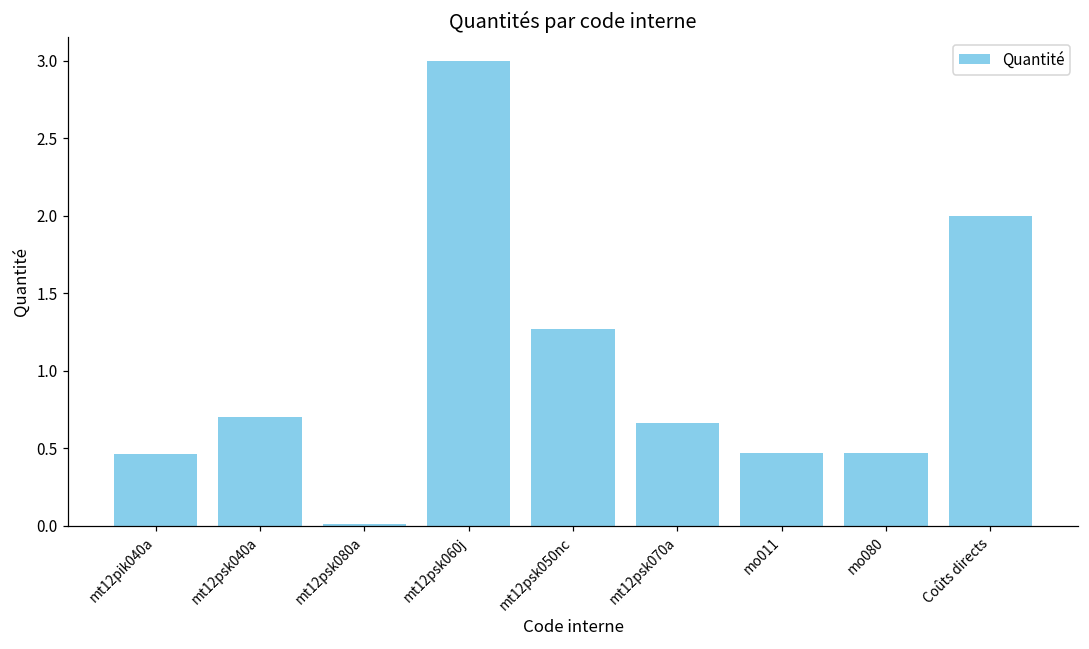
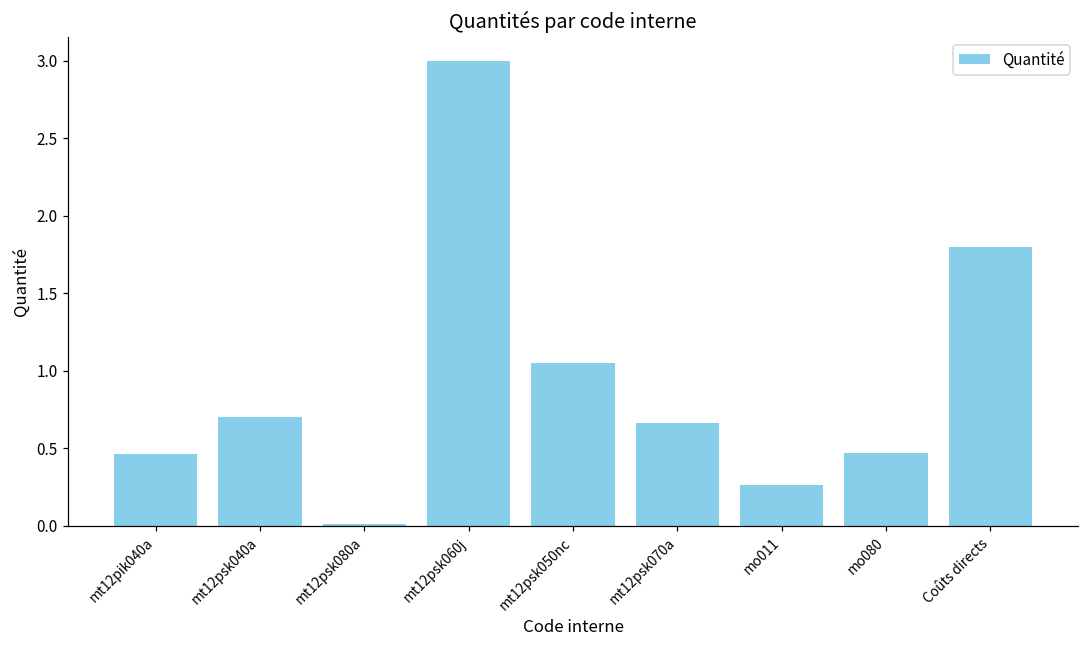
  {
    "mt12pik040a": 0.46,
    "mt12psk040a": 0.70,
    "mt12psk060j": 3.00,
-   "mt12psk050nc": 1.27,
+   "mt12psk050nc": 1.05,
    "mt12psk070a": 0.66,
-   "mo011": 0.47,
+   "mo011": 0.27,
    "mo080": 0.47,
-   "Coûts directs": 2.0
+   "Coûts directs": 1.8
  }
